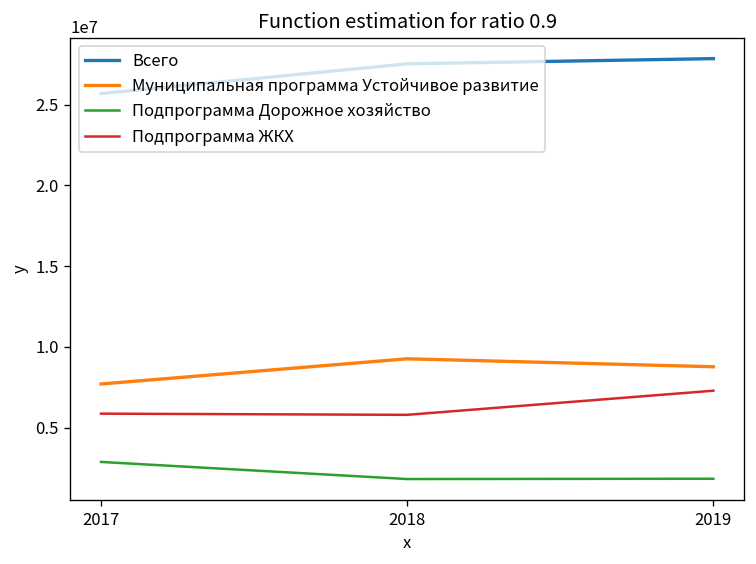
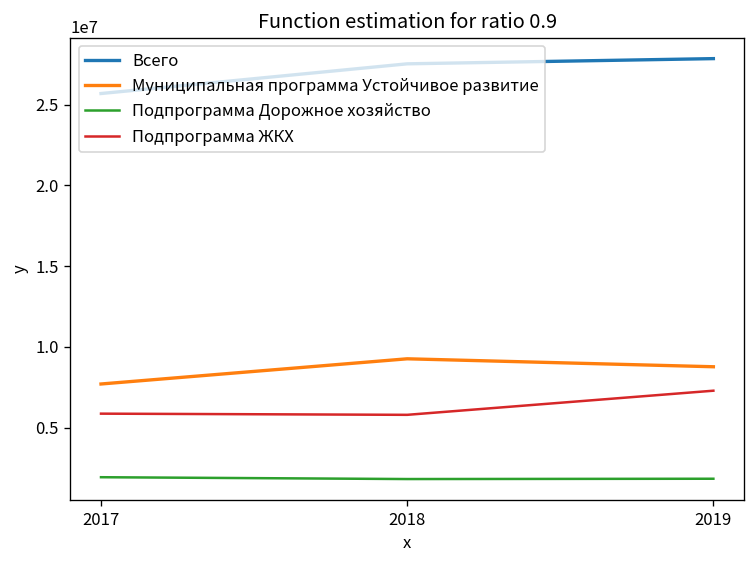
  {
    "Всего": {
      "2019": 27900000
    },
    "Муниципальная программа Устойчивое развитие": {
      "2017": 7700000,
      "2018": 9300000,
      "2019": 8800000
    },
    "Подпрограмма Дорожное хозяйство": {
-     "2017": 2900000,
+     "2017": 1900000,
      "2018": 1800000,
      "2019": 1800000
    },
    "Подпрограмма ЖКХ": {
      "2017": 5900000,
      "2018": 5800000,
      "2019": 7300000
    }
  }
